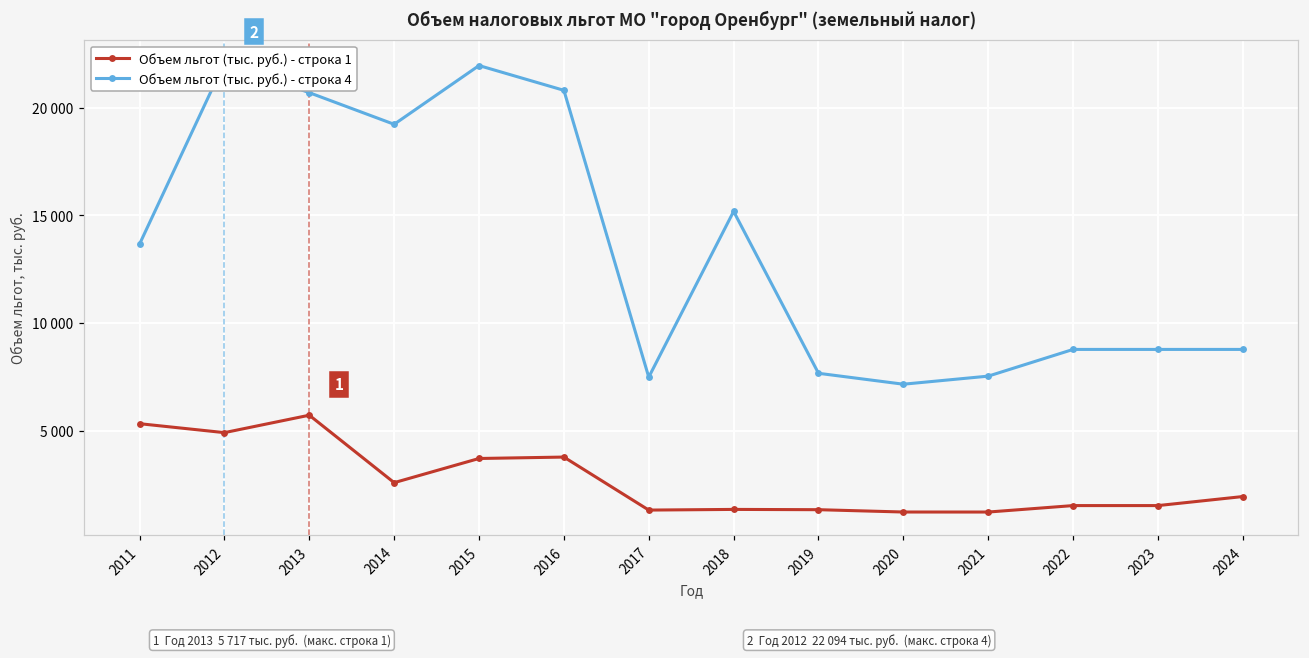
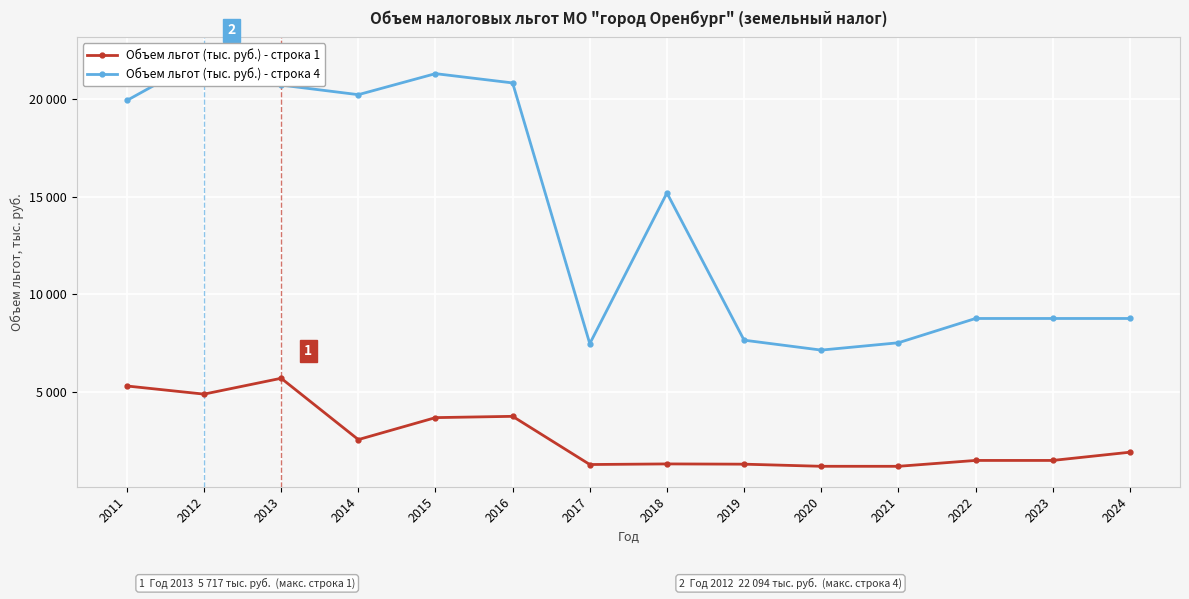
  {
    "Объем льгот (тыс. руб.) - строка 1": {
      "2011": 5300,
      "2012": 4900,
      "2013": 5700,
      "2014": 2600,
      "2015": 3700,
      "2016": 3800,
      "2017": 1300,
      "2018": 1300,
      "2019": 1300,
      "2020": 1200,
      "2021": 1200,
      "2022": 1500,
      "2023": 1500,
      "2024": 1900
    },
    "Объем льгот (тыс. руб.) - строка 4": {
-     "2011": 13700,
-     "2014": 19200,
-     "2015": 22000,
+     "2011": 19900,
+     "2014": 20200,
+     "2015": 21300,
      "2016": 20800,
      "2017": 7500,
      "2018": 15200,
      "2019": 7700,
      "2020": 7200,
      "2021": 7500,
      "2022": 8800,
      "2023": 8800,
      "2024": 8800
    }
  }
